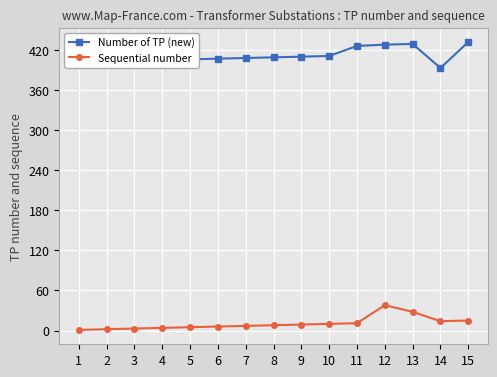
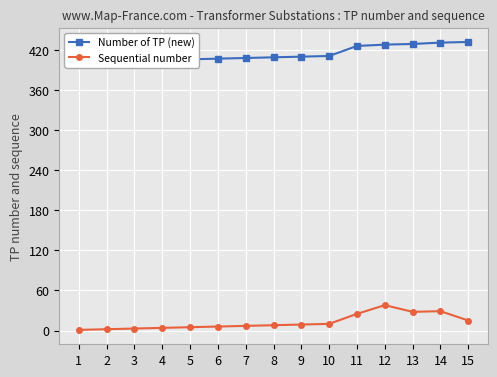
  {
    "Number of TP (new)": {
      "6": 410,
      "7": 410,
      "8": 410,
      "9": 410,
      "10": 410,
      "11": 430,
      "12": 430,
      "13": 430,
-     "14": 390,
+     "14": 430,
      "15": 430
    },
    "Sequential number": {
      "1": 0,
      "2": 0,
      "3": 0,
      "4": 0,
      "5": 10,
      "6": 10,
      "7": 10,
      "8": 10,
      "9": 10,
      "10": 10,
-     "11": 10,
+     "11": 30,
      "12": 40,
      "13": 30,
-     "14": 10,
+     "14": 30,
      "15": 20
    }
  }
